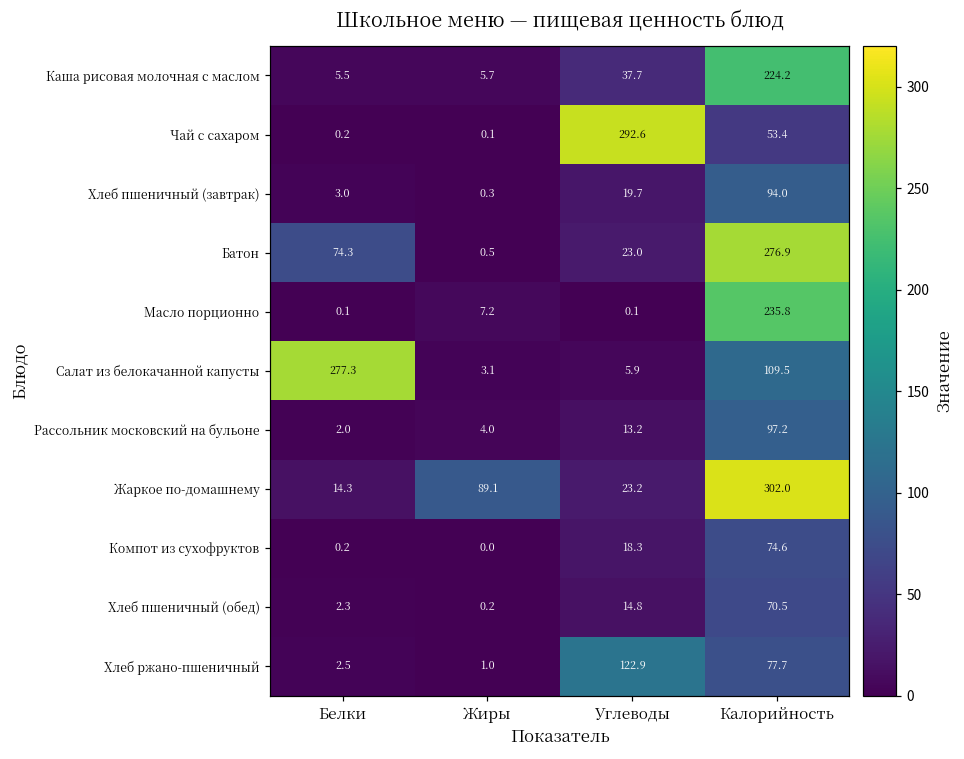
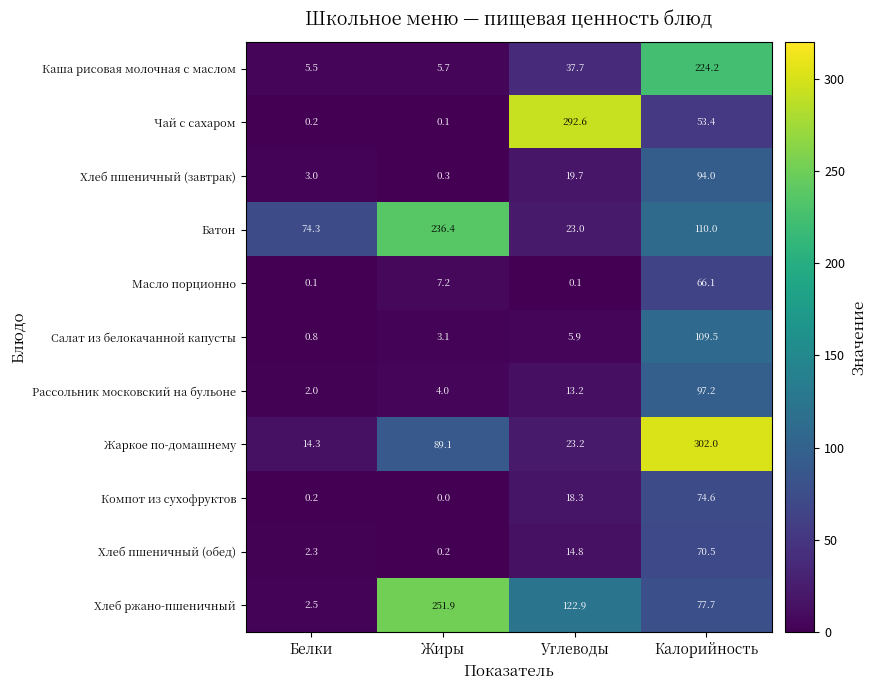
  {
    "Каша рисовая молочная с маслом": {
      "Белки": 5.5,
      "Жиры": 5.7,
      "Углеводы": 37.7,
      "Калорийность": 224.2
    },
    "Чай с сахаром": {
      "Белки": 0.2,
      "Жиры": 0.1,
      "Углеводы": 292.6,
      "Калорийность": 53.4
    },
    "Хлеб пшеничный (завтрак)": {
      "Белки": 3.0,
      "Жиры": 0.3,
      "Углеводы": 19.7,
      "Калорийность": 94.0
    },
    "Батон": {
      "Белки": 74.3,
-     "Жиры": 0.5,
+     "Жиры": 236.4,
      "Углеводы": 23.0,
-     "Калорийность": 276.9
+     "Калорийность": 110.0
    },
    "Масло порционно": {
      "Белки": 0.1,
      "Жиры": 7.2,
      "Углеводы": 0.1,
-     "Калорийность": 235.8
+     "Калорийность": 66.1
    },
    "Салат из белокачанной капусты": {
-     "Белки": 277.3,
+     "Белки": 0.8,
      "Жиры": 3.1,
      "Углеводы": 5.9,
      "Калорийность": 109.5
    },
    "Рассольник московский на бульоне": {
      "Белки": 2.0,
      "Жиры": 4.0,
      "Углеводы": 13.2,
      "Калорийность": 97.2
    },
    "Жаркое по-домашнему": {
      "Белки": 14.3,
      "Жиры": 89.1,
      "Углеводы": 23.2,
      "Калорийность": 302.0
    },
    "Компот из сухофруктов": {
      "Белки": 0.2,
      "Жиры": 0.0,
      "Углеводы": 18.3,
      "Калорийность": 74.6
    },
    "Хлеб пшеничный (обед)": {
      "Белки": 2.3,
      "Жиры": 0.2,
      "Углеводы": 14.8,
      "Калорийность": 70.5
    },
    "Хлеб ржано-пшеничный": {
      "Белки": 2.5,
-     "Жиры": 1.0,
+     "Жиры": 251.9,
      "Углеводы": 122.9,
      "Калорийность": 77.7
    }
  }
